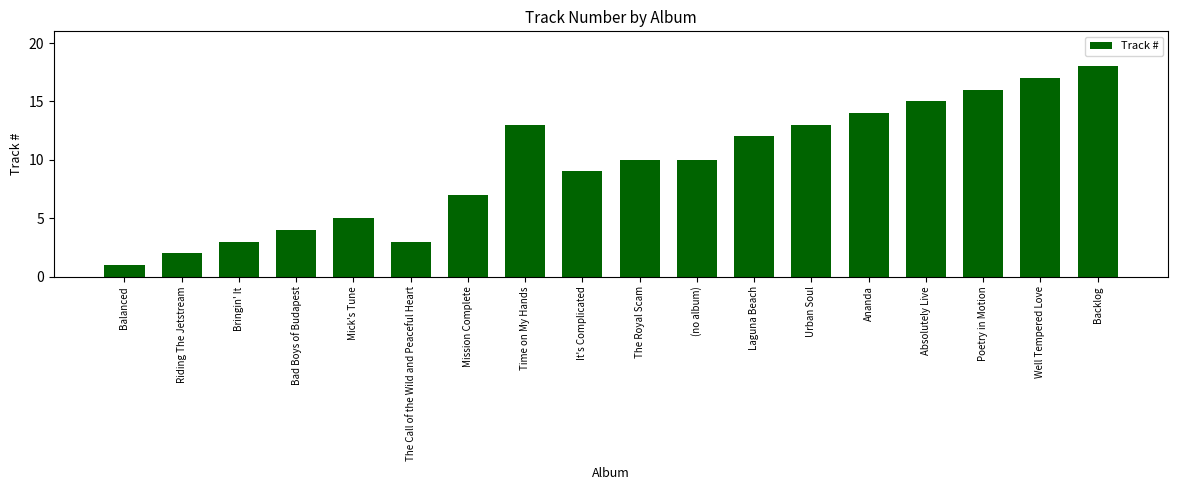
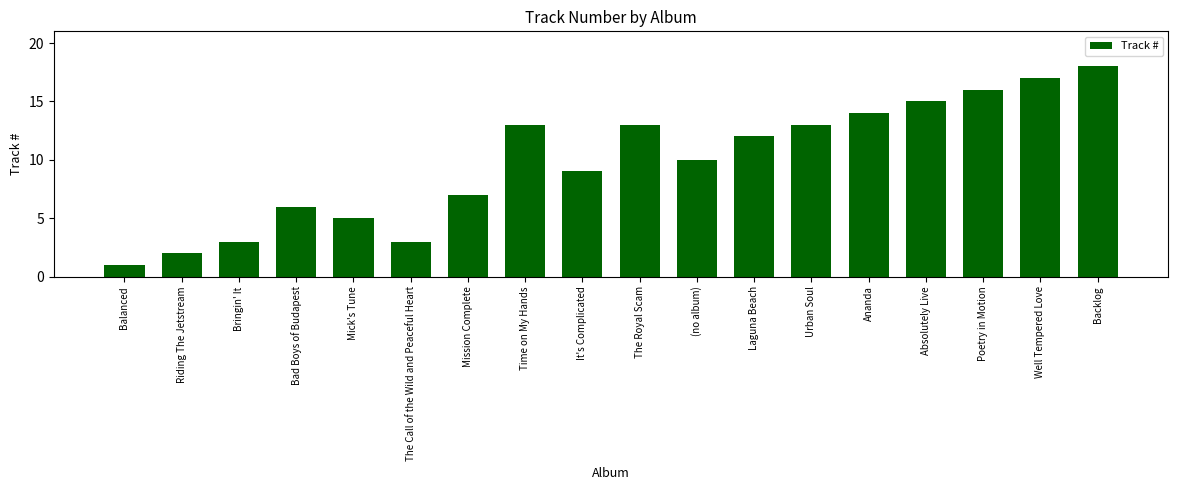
  {
    "Balanced": 1,
    "Riding The Jetstream": 2,
    "Bringin' It": 3,
-   "Bad Boys of Budapest": 4,
+   "Bad Boys of Budapest": 6,
    "Mick's Tune": 5,
    "The Call of the Wild and Peaceful Heart": 3,
    "Mission Complete": 7,
    "Time on My Hands": 13,
    "It's Complicated": 9,
-   "The Royal Scam": 10,
+   "The Royal Scam": 13,
    "(no album)": 10,
    "Laguna Beach": 12,
    "Urban Soul": 13,
    "Ananda": 14,
    "Absolutely Live": 15,
    "Poetry in Motion": 16,
    "Well Tempered Love": 17,
    "Backlog": 18
  }
